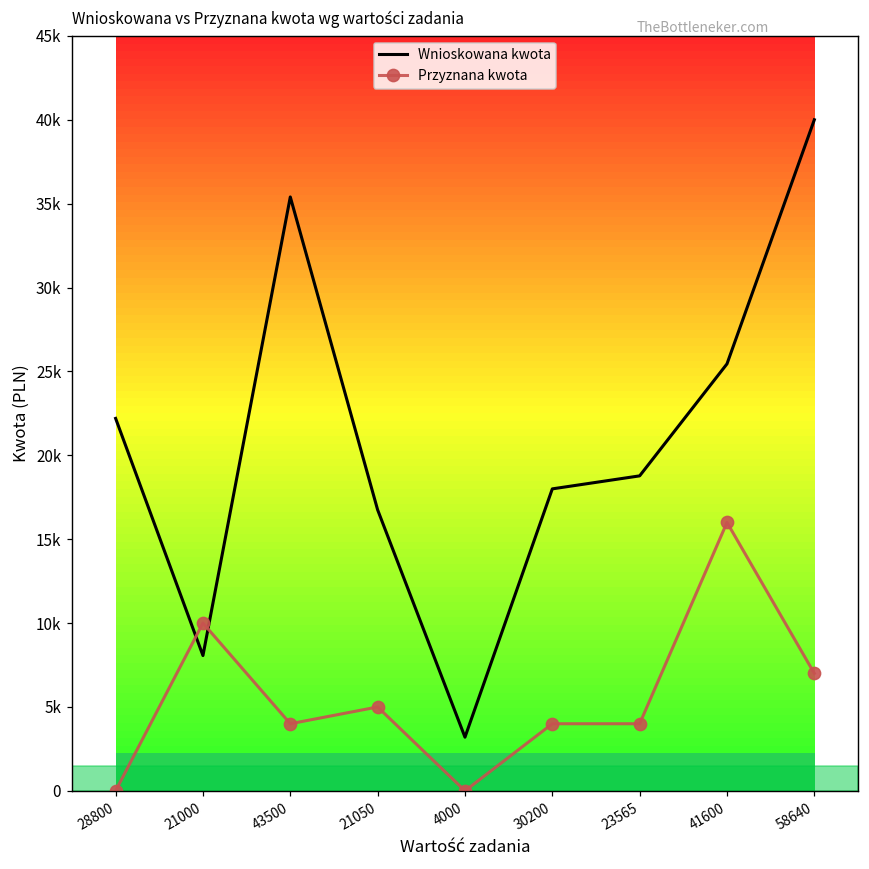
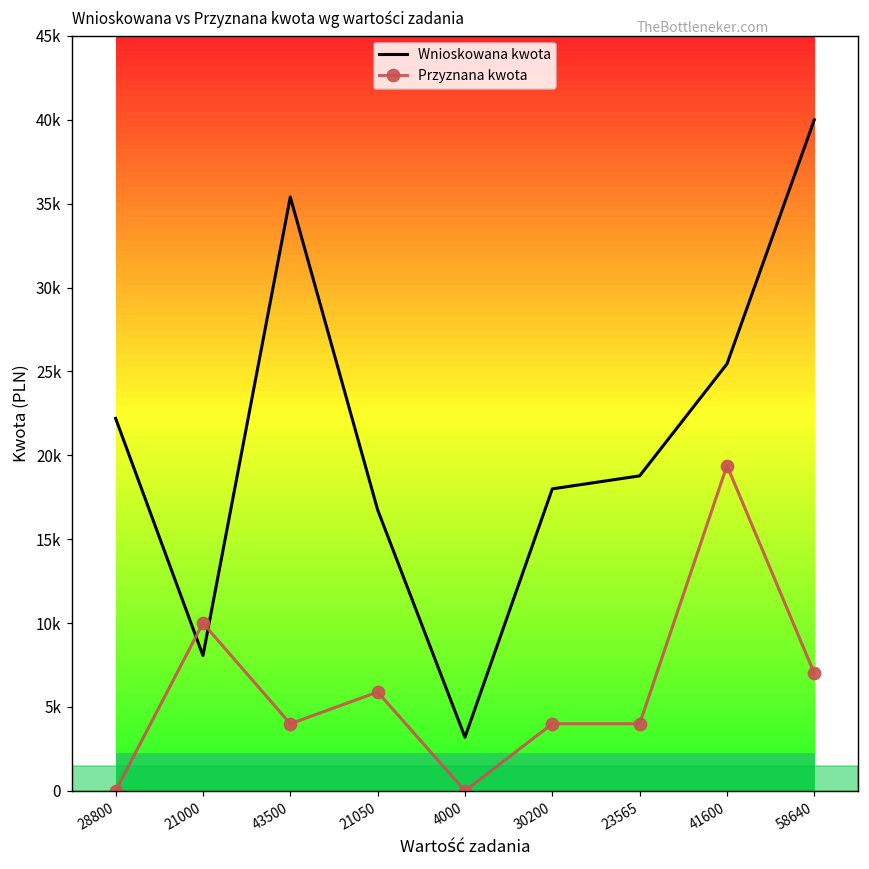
  {
    "Wnioskowana kwota": {
      "28800": 22200,
      "21000": 8100,
      "43500": 35400,
      "21050": 16800,
      "4000": 3200,
      "30200": 18000,
      "23565": 18800,
      "41600": 25500,
      "58640": 40000
    },
    "Przyznana kwota": {
      "21000": 10000,
      "43500": 4000,
-     "21050": 5000,
+     "21050": 5900,
      "30200": 4000,
      "23565": 4000,
-     "41600": 16000,
+     "41600": 19400,
      "58640": 7000
    }
  }
